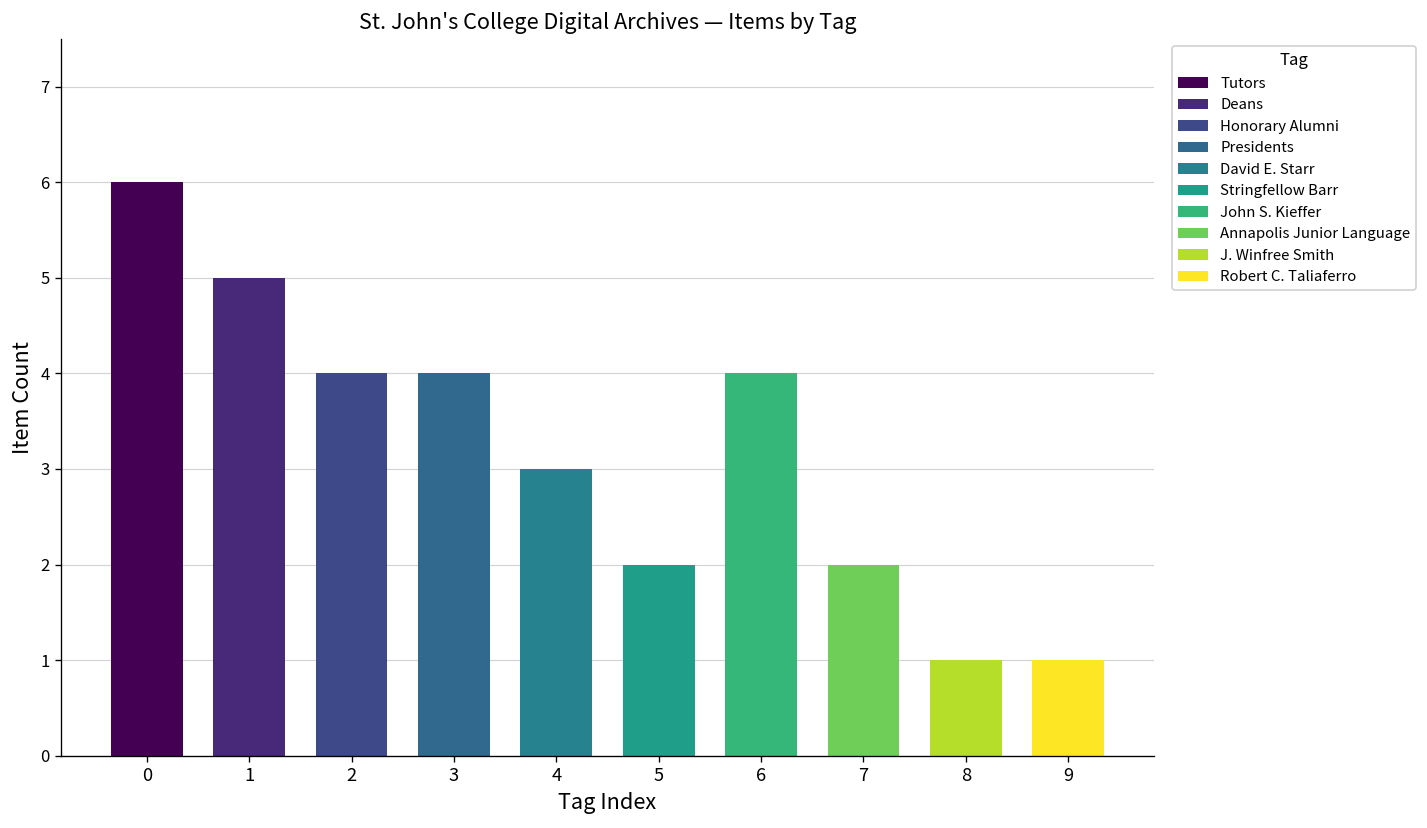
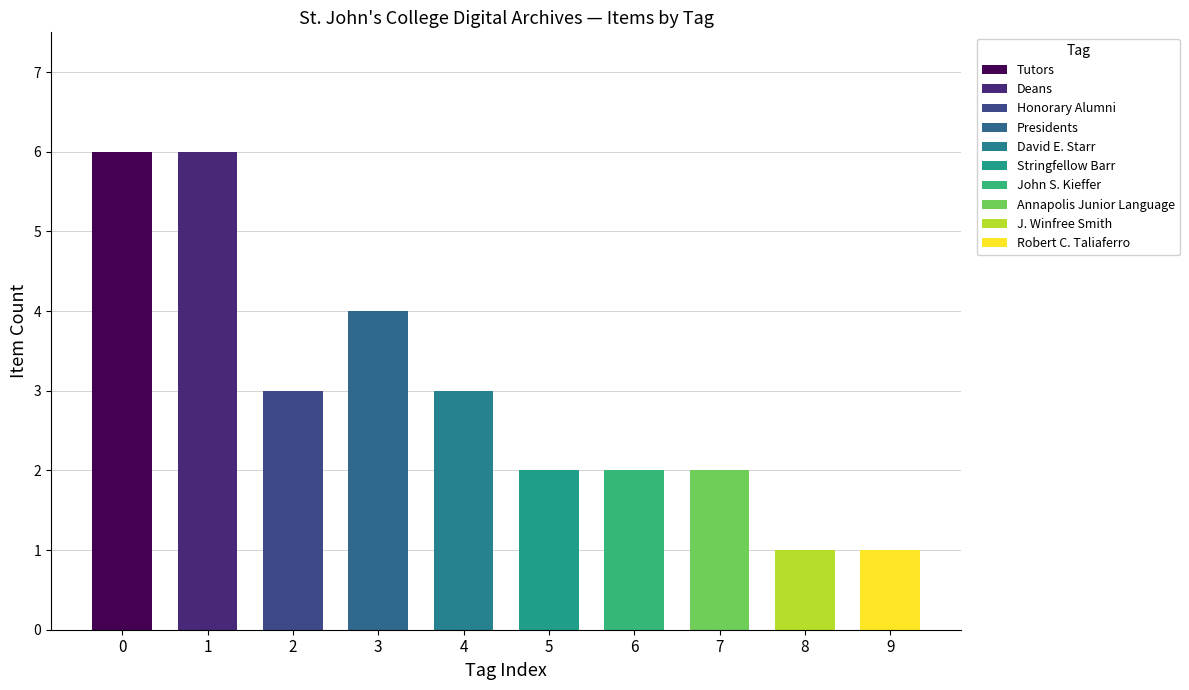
  {
    "0": 6,
-   "1": 5,
-   "2": 4,
+   "1": 6,
+   "2": 3,
    "3": 4,
    "4": 3,
    "5": 2,
-   "6": 4,
+   "6": 2,
    "7": 2,
    "8": 1,
    "9": 1
  }
